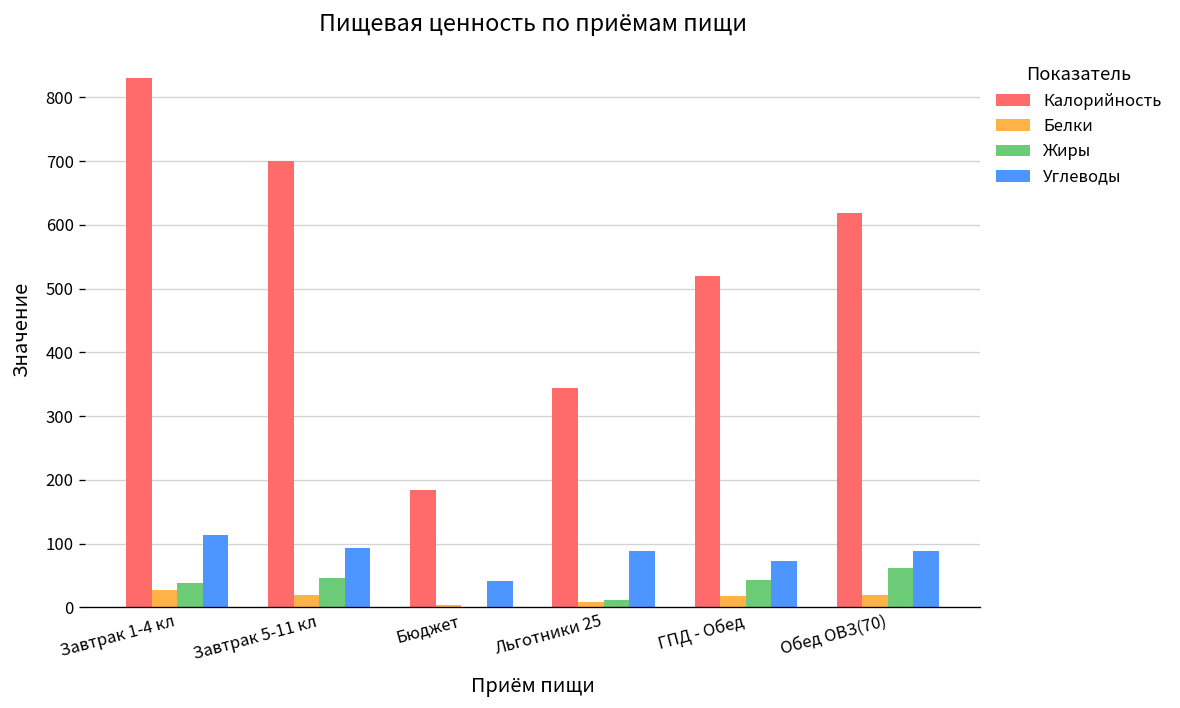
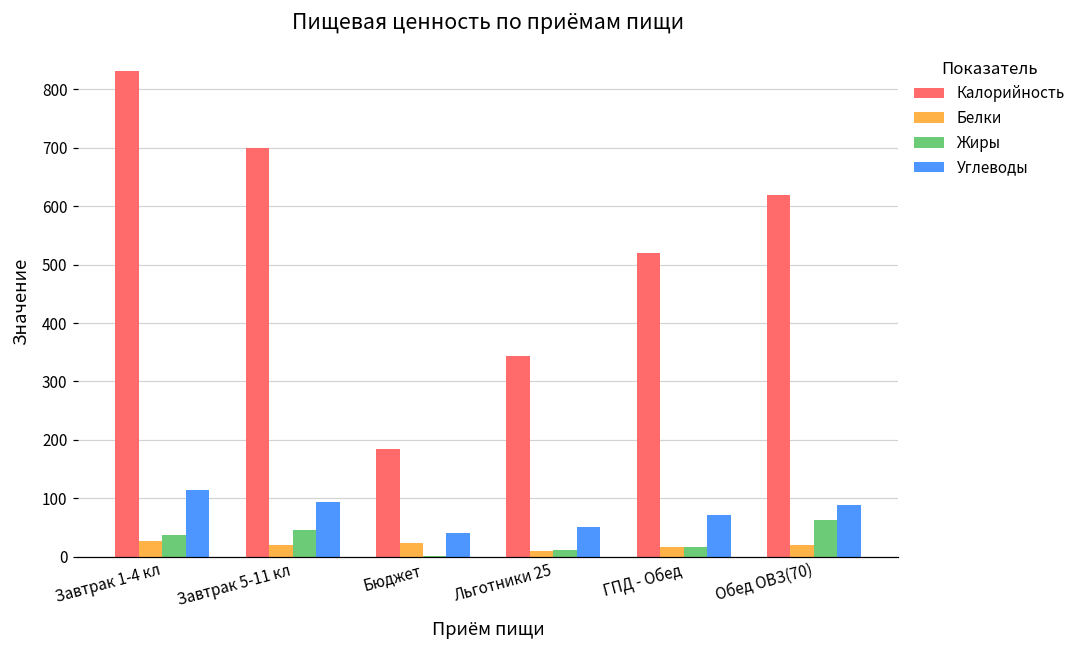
  {
    "Калорийность": {
      "Завтрак 1-4 кл": 830,
      "Завтрак 5-11 кл": 700,
      "Бюджет": 180,
      "Льготники 25": 340,
      "ГПД - Обед": 520,
      "Обед ОВЗ(70)": 620
    },
    "Белки": {
      "Завтрак 1-4 кл": 30,
      "Завтрак 5-11 кл": 20,
-     "Бюджет": 0,
+     "Бюджет": 20,
      "Льготники 25": 10,
      "ГПД - Обед": 20,
      "Обед ОВЗ(70)": 20
    },
    "Жиры": {
      "Завтрак 1-4 кл": 40,
      "Завтрак 5-11 кл": 50,
      "Льготники 25": 10,
-     "ГПД - Обед": 40,
+     "ГПД - Обед": 20,
      "Обед ОВЗ(70)": 60
    },
    "Углеводы": {
      "Завтрак 1-4 кл": 110,
      "Завтрак 5-11 кл": 90,
      "Бюджет": 40,
-     "Льготники 25": 90,
+     "Льготники 25": 50,
      "ГПД - Обед": 70,
      "Обед ОВЗ(70)": 90
    }
  }
